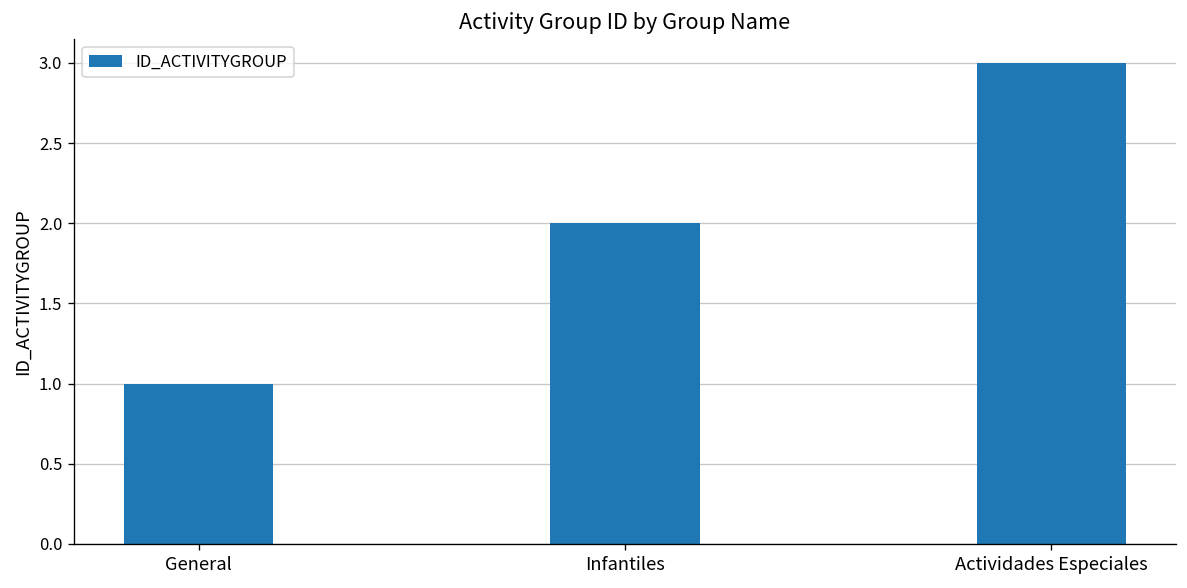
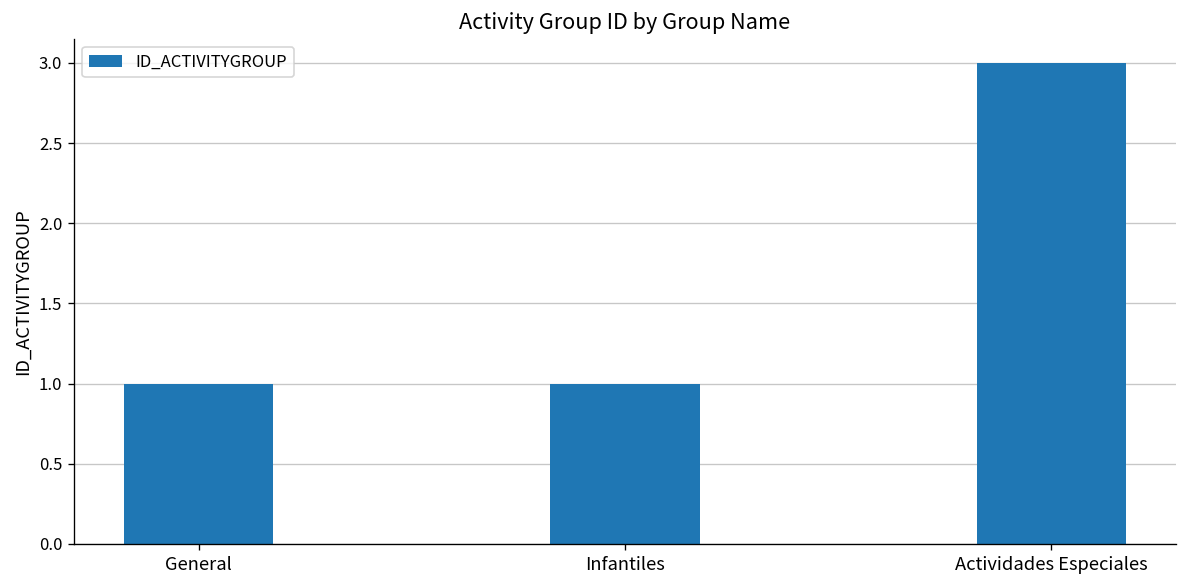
  {
    "General": 1,
-   "Infantiles": 2,
+   "Infantiles": 1,
    "Actividades Especiales": 3
  }
